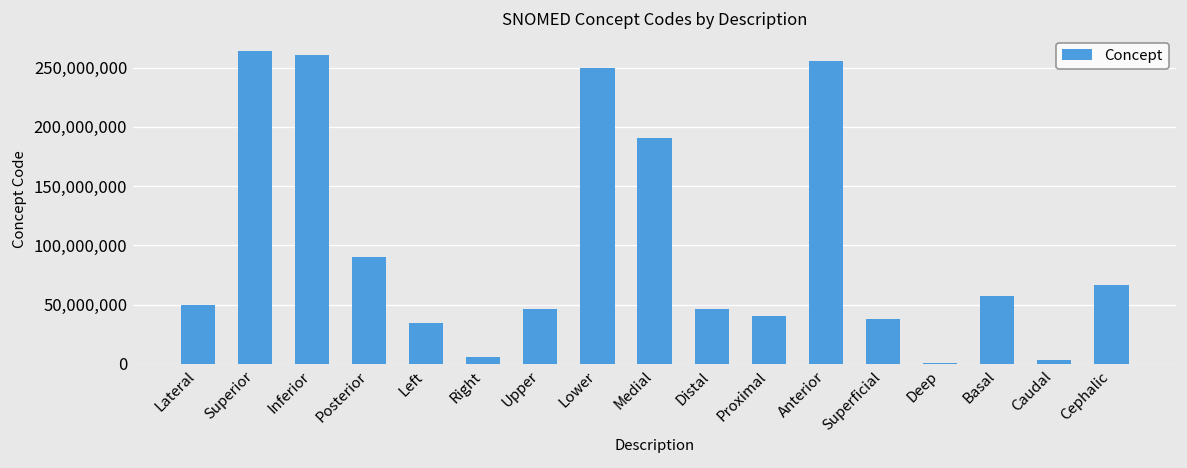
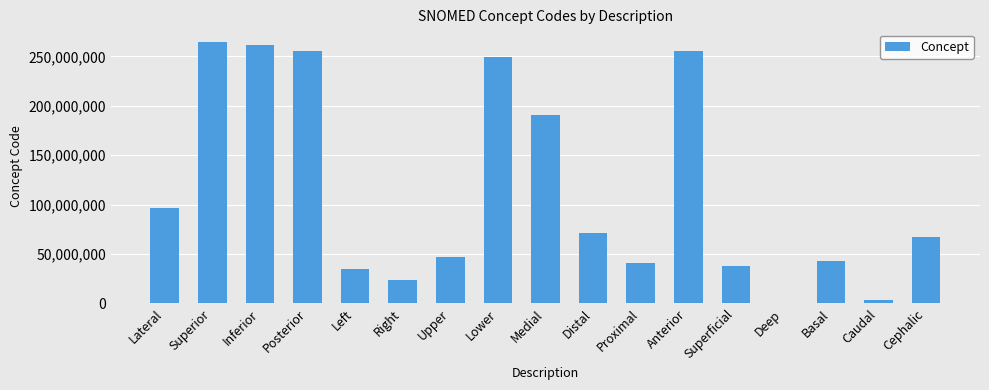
  {
-   "Lateral": "50,000,000",
+   "Lateral": "100,000,000",
    "Superior": "260,000,000",
    "Inferior": "260,000,000",
-   "Posterior": "90,000,000",
+   "Posterior": "260,000,000",
    "Left": "30,000,000",
-   "Right": "10,000,000",
+   "Right": "20,000,000",
    "Upper": "50,000,000",
    "Lower": "250,000,000",
    "Medial": "190,000,000",
-   "Distal": "50,000,000",
+   "Distal": "70,000,000",
    "Proximal": "40,000,000",
    "Anterior": "260,000,000",
    "Superficial": "40,000,000",
-   "Basal": "60,000,000",
+   "Basal": "40,000,000",
    "Caudal": "0",
    "Cephalic": "70,000,000"
  }
